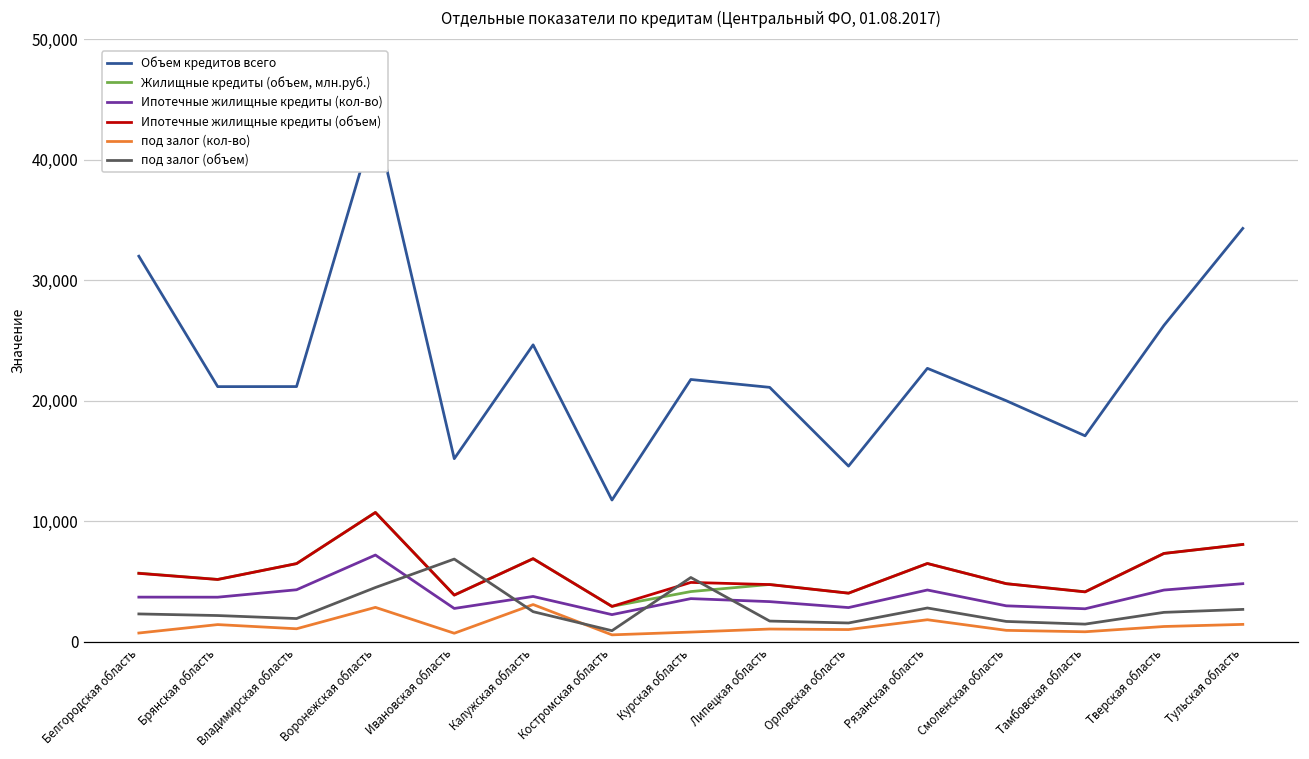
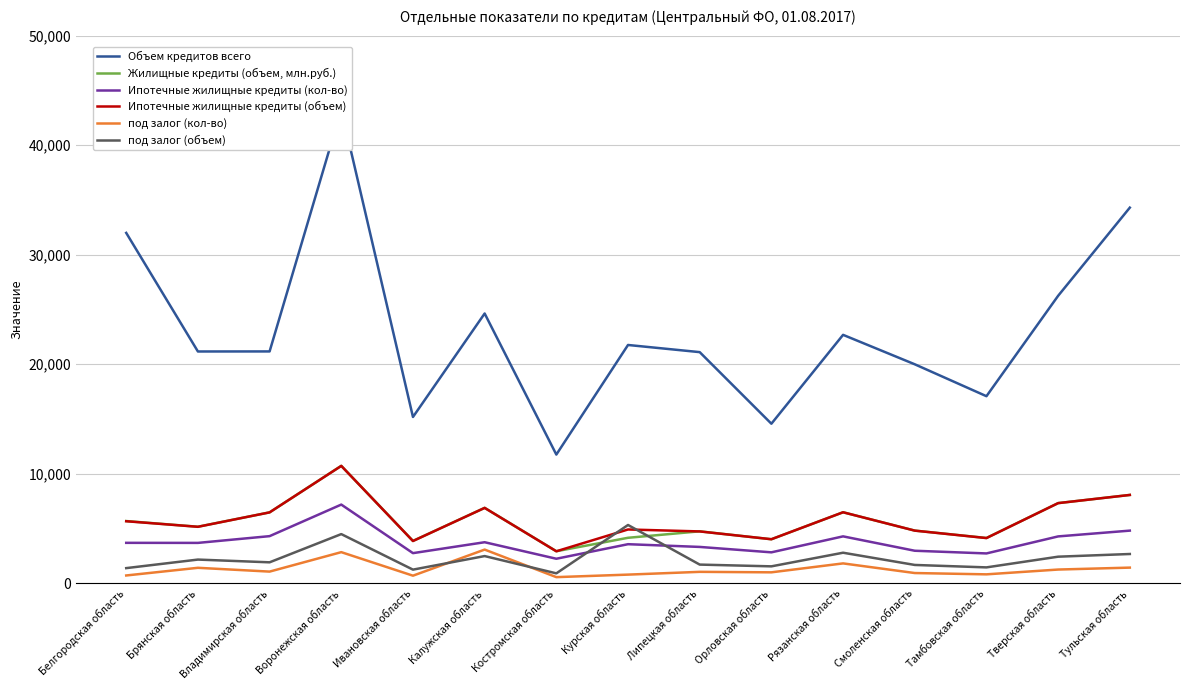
  {
    "Объем кредитов всего": {
      "Белгородская область": "32,000",
      "Брянская область": "21,200",
      "Владимирская область": "21,200",
      "Ивановская область": "15,200",
      "Калужская область": "24,600",
      "Костромская область": "11,800",
      "Курская область": "21,800",
      "Липецкая область": "21,100",
      "Орловская область": "14,600",
      "Рязанская область": "22,700",
      "Смоленская область": "20,000",
      "Тамбовская область": "17,100",
      "Тверская область": "26,300",
      "Тульская область": "34,300"
    },
    "Жилищные кредиты (объем, млн.руб.)": {
      "Курская область": "4,200"
    },
    "Ипотечные жилищные кредиты (кол-во)": {
      "Белгородская область": "3,700",
      "Брянская область": "3,700",
      "Владимирская область": "4,300",
      "Воронежская область": "7,200",
      "Ивановская область": "2,800",
      "Калужская область": "3,800",
      "Костромская область": "2,200",
      "Курская область": "3,600",
      "Липецкая область": "3,300",
      "Орловская область": "2,800",
      "Рязанская область": "4,300",
      "Смоленская область": "3,000",
      "Тамбовская область": "2,700",
      "Тверская область": "4,300",
      "Тульская область": "4,800"
    },
    "Ипотечные жилищные кредиты (объем)": {
      "Курская область": "4,900"
    },
    "под залог (кол-во)": {
      "Белгородская область": "700",
      "Брянская область": "1,400",
      "Владимирская область": "1,100",
      "Воронежская область": "2,800",
      "Ивановская область": "700",
      "Калужская область": "3,100",
      "Костромская область": "600",
      "Курская область": "800",
      "Липецкая область": "1,000",
      "Орловская область": "1,000",
      "Рязанская область": "1,800",
      "Смоленская область": "900",
      "Тамбовская область": "800",
      "Тверская область": "1,300",
      "Тульская область": "1,400"
    },
    "под залог (объем)": {
-     "Белгородская область": "2,300",
+     "Белгородская область": "1,400",
      "Брянская область": "2,200",
      "Владимирская область": "1,900",
      "Воронежская область": "4,500",
-     "Ивановская область": "6,900",
+     "Ивановская область": "1,300",
      "Калужская область": "2,500",
      "Костромская область": "900",
      "Курская область": "5,300",
      "Липецкая область": "1,700",
      "Орловская область": "1,600",
      "Рязанская область": "2,800",
      "Смоленская область": "1,700",
      "Тамбовская область": "1,500",
      "Тверская область": "2,400",
      "Тульская область": "2,700"
    }
  }
